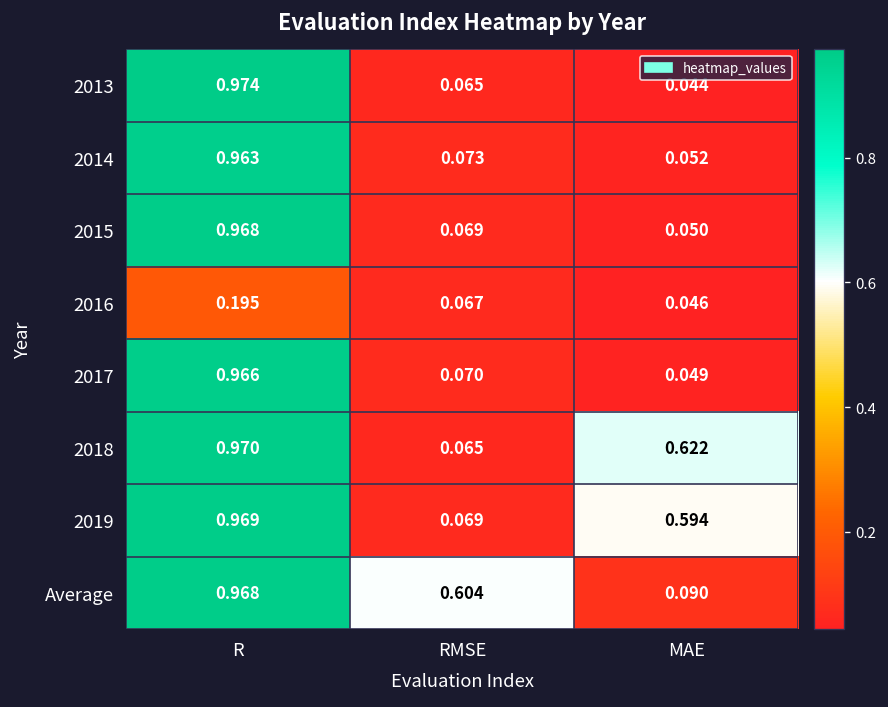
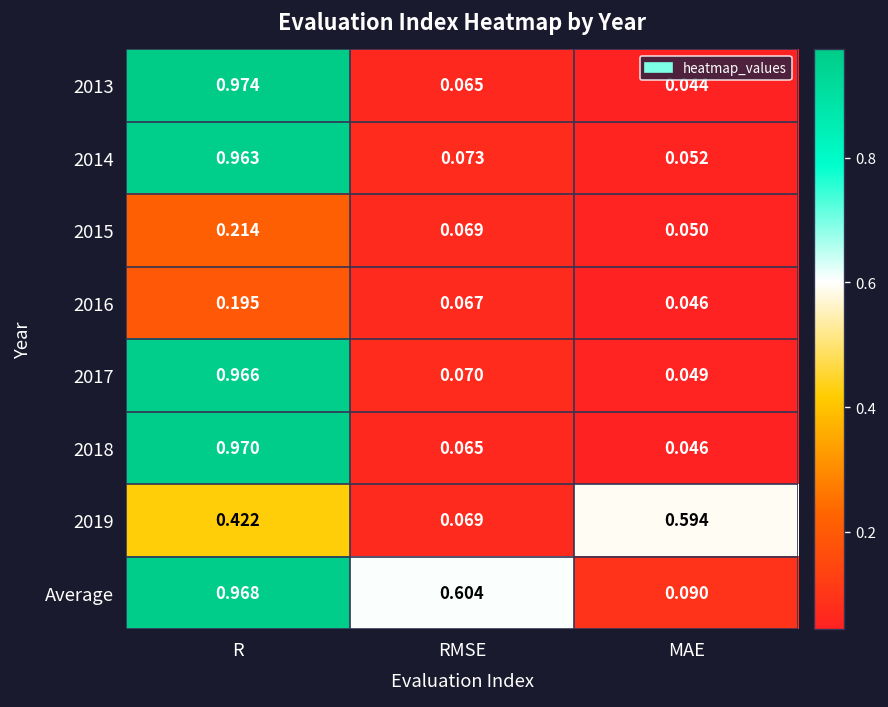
  {
    "2013": {
      "R": 0.974,
      "RMSE": 0.065
    },
    "2014": {
      "R": 0.963,
      "RMSE": 0.073,
      "MAE": 0.052
    },
    "2015": {
-     "R": 0.968,
+     "R": 0.214,
      "RMSE": 0.069,
      "MAE": 0.050
    },
    "2016": {
      "R": 0.195,
      "RMSE": 0.067,
      "MAE": 0.046
    },
    "2017": {
      "R": 0.966,
      "RMSE": 0.070,
      "MAE": 0.049
    },
    "2018": {
      "R": 0.970,
      "RMSE": 0.065,
-     "MAE": 0.622
+     "MAE": 0.046
    },
    "2019": {
-     "R": 0.969,
+     "R": 0.422,
      "RMSE": 0.069,
      "MAE": 0.594
    },
    "Average": {
      "R": 0.968,
      "RMSE": 0.604,
      "MAE": 0.090
    }
  }
